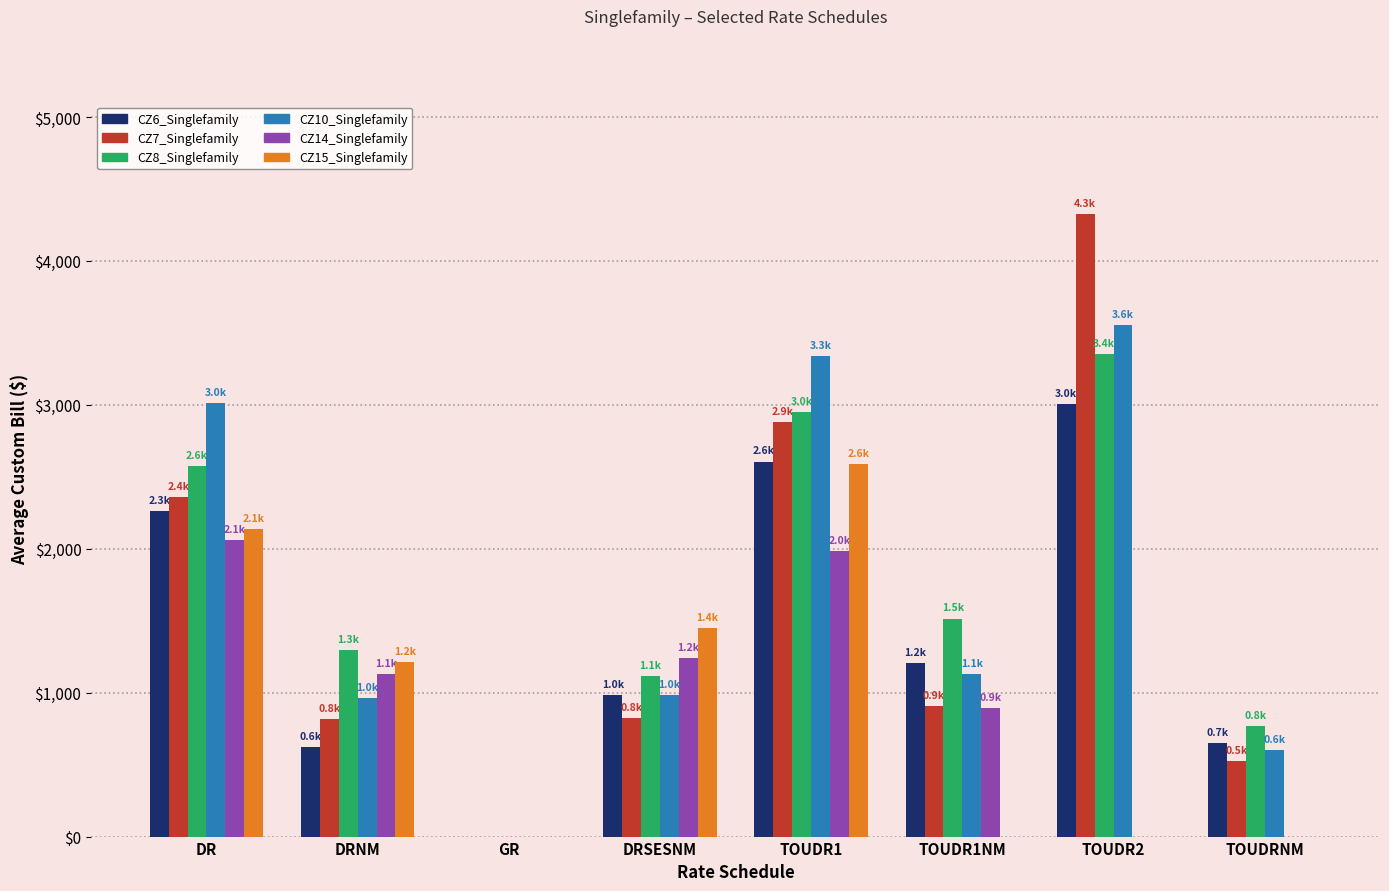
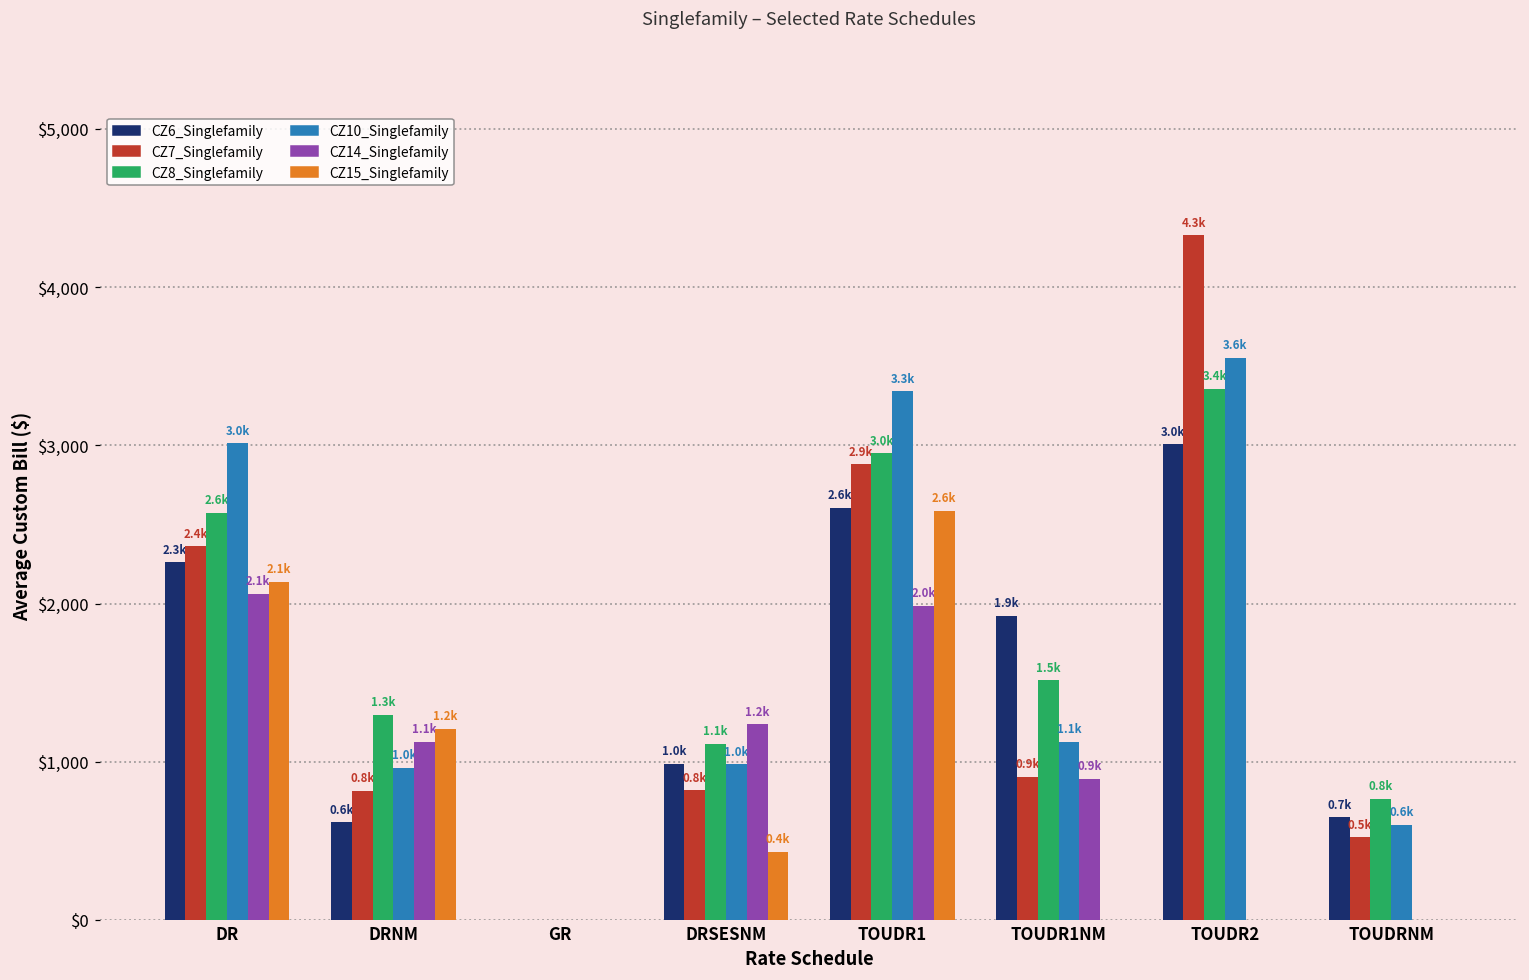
  {
    "CZ6_Singlefamily": {
      "DR": "2.3k",
      "DRNM": "0.6k",
      "DRSESNM": "1.0k",
      "TOUDR1": "2.6k",
-     "TOUDR1NM": "1.2k",
+     "TOUDR1NM": "1.9k",
      "TOUDR2": "3.0k",
      "TOUDRNM": "0.7k"
    },
    "CZ7_Singlefamily": {
      "DR": "2.4k",
      "DRNM": "0.8k",
      "DRSESNM": "0.8k",
      "TOUDR1": "2.9k",
      "TOUDR1NM": "0.9k",
      "TOUDR2": "4.3k",
      "TOUDRNM": "0.5k"
    },
    "CZ8_Singlefamily": {
      "DR": "2.6k",
      "DRNM": "1.3k",
      "DRSESNM": "1.1k",
      "TOUDR1": "3.0k",
      "TOUDR1NM": "1.5k",
      "TOUDR2": "3.4k",
      "TOUDRNM": "0.8k"
    },
    "CZ10_Singlefamily": {
      "DR": "3.0k",
      "DRNM": "1.0k",
      "DRSESNM": "1.0k",
      "TOUDR1": "3.3k",
      "TOUDR1NM": "1.1k",
      "TOUDR2": "3.6k",
      "TOUDRNM": "0.6k"
    },
    "CZ14_Singlefamily": {
      "DR": "2.1k",
      "DRNM": "1.1k",
      "DRSESNM": "1.2k",
      "TOUDR1": "2.0k",
      "TOUDR1NM": "0.9k"
    },
    "CZ15_Singlefamily": {
      "DR": "2.1k",
      "DRNM": "1.2k",
-     "DRSESNM": "1.4k",
+     "DRSESNM": "0.4k",
      "TOUDR1": "2.6k"
    }
  }
